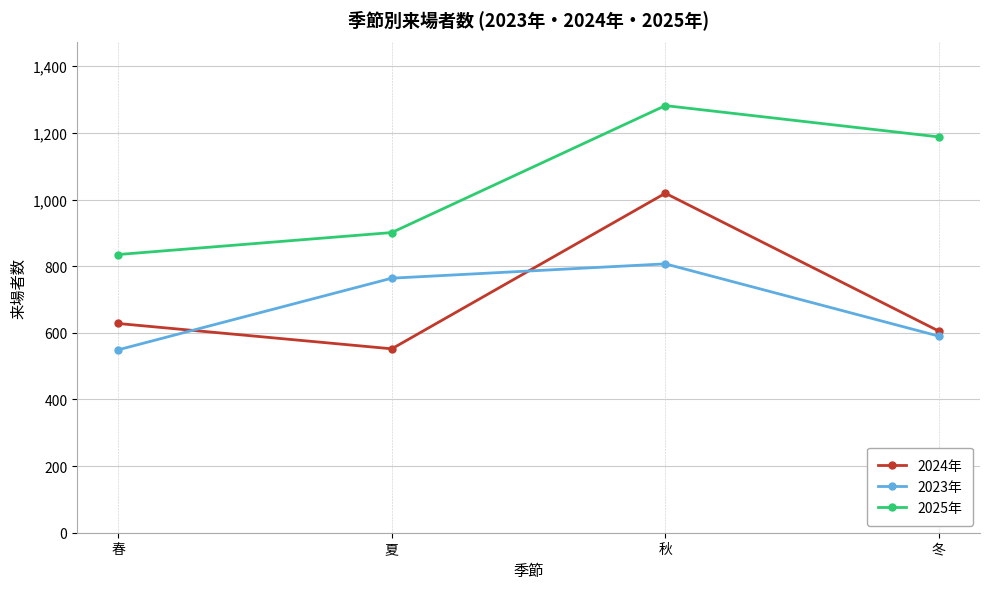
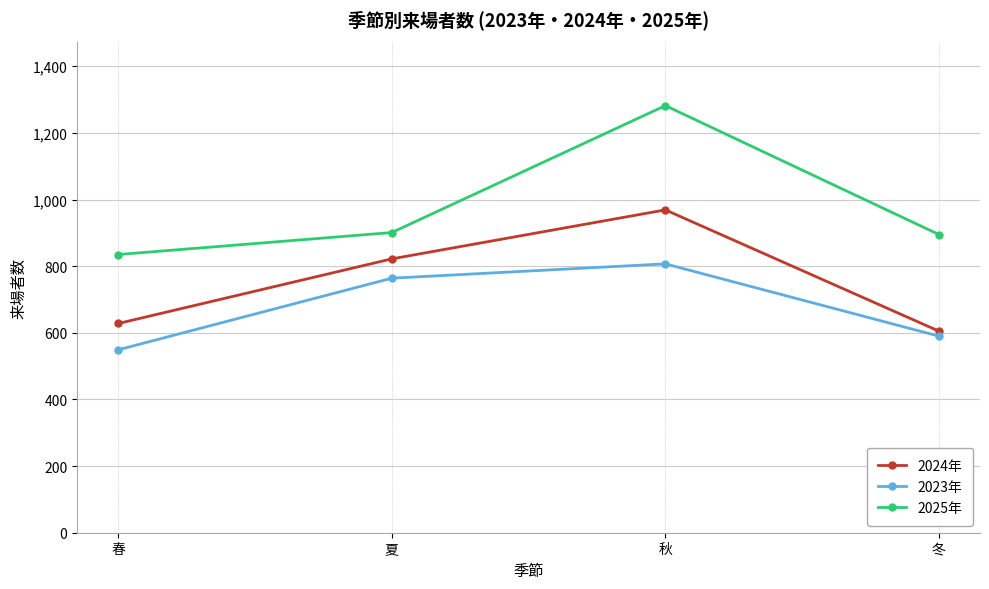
  {
    "2024年": {
      "春": "630",
-     "夏": "550",
-     "秋": "1,020",
+     "夏": "820",
+     "秋": "970",
      "冬": "610"
    },
    "2023年": {
      "春": "550",
      "夏": "760",
      "秋": "810",
      "冬": "590"
    },
    "2025年": {
      "春": "840",
      "夏": "900",
      "秋": "1,280",
-     "冬": "1,190"
+     "冬": "900"
    }
  }
